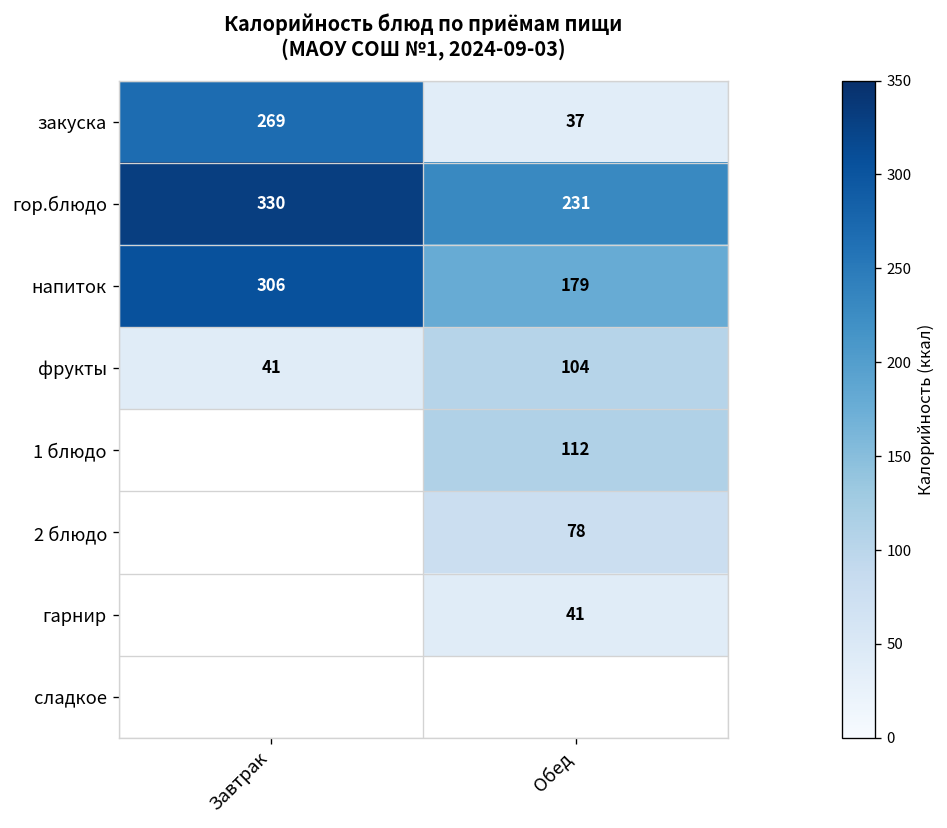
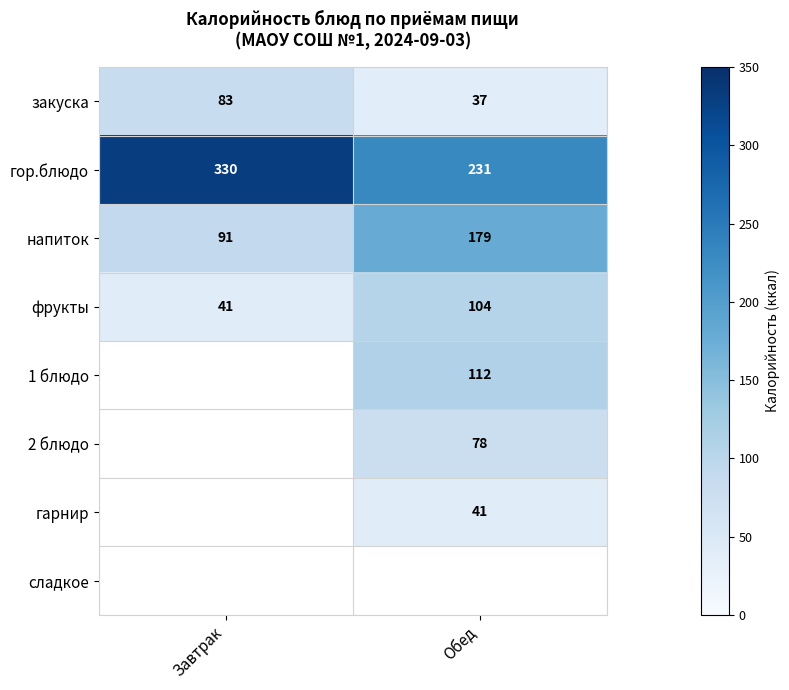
  {
    "закуска": {
-     "Завтрак": 269,
+     "Завтрак": 83,
      "Обед": 37
    },
    "гор.блюдо": {
      "Завтрак": 330,
      "Обед": 231
    },
    "напиток": {
-     "Завтрак": 306,
+     "Завтрак": 91,
      "Обед": 179
    },
    "фрукты": {
      "Завтрак": 41,
      "Обед": 104
    },
    "1 блюдо": {
      "Обед": 112
    },
    "2 блюдо": {
      "Обед": 78
    },
    "гарнир": {
      "Обед": 41
    }
  }
